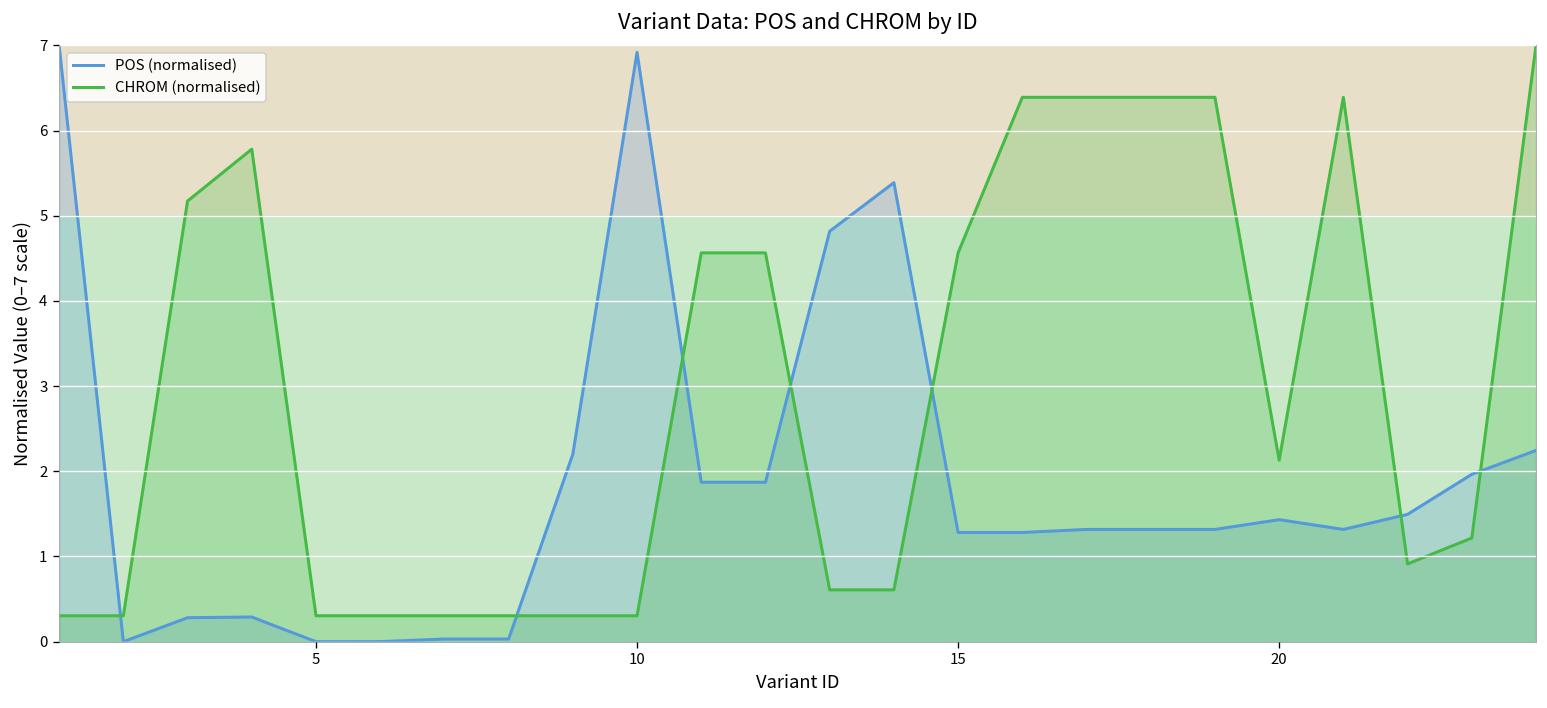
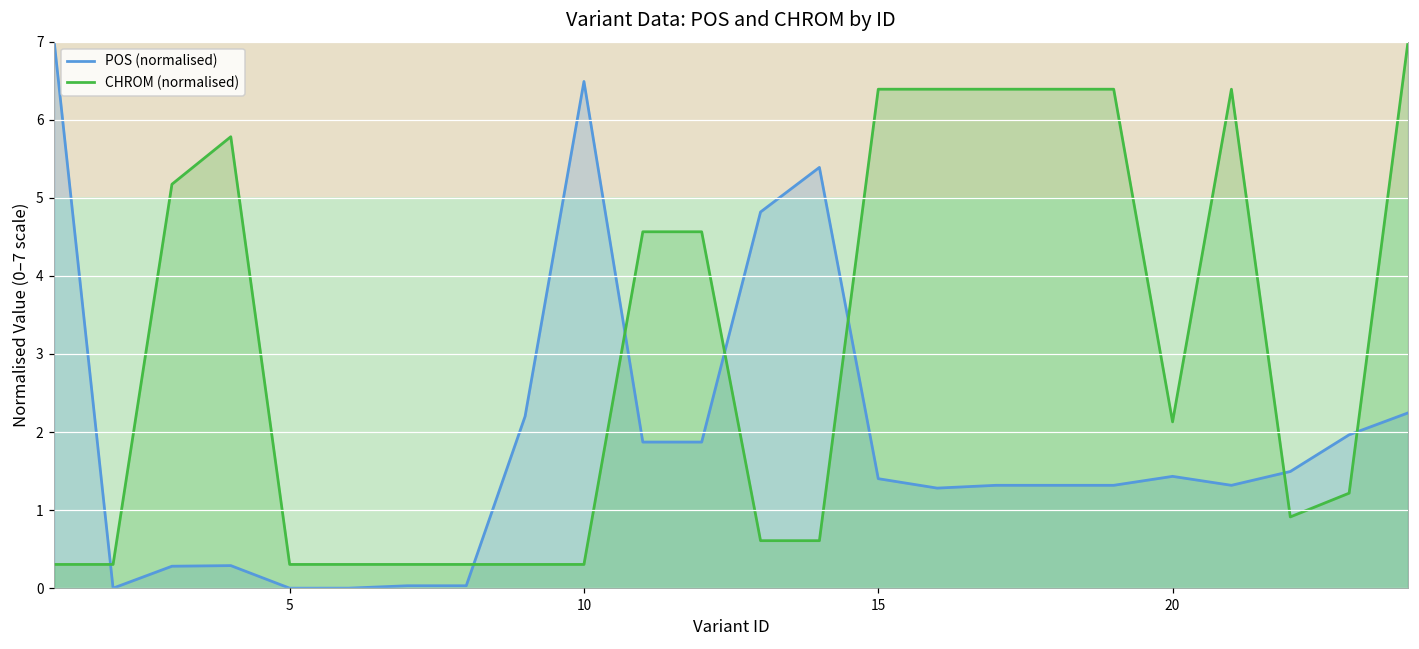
  {
    "POS (normalised)": {
      "5": 0.0,
-     "10": 6.9,
-     "15": 1.3,
+     "10": 6.5,
+     "15": 1.4,
      "20": 1.4
    },
    "CHROM (normalised)": {
      "5": 0.3,
      "10": 0.3,
-     "15": 4.6,
+     "15": 6.4,
      "20": 2.1
    }
  }
